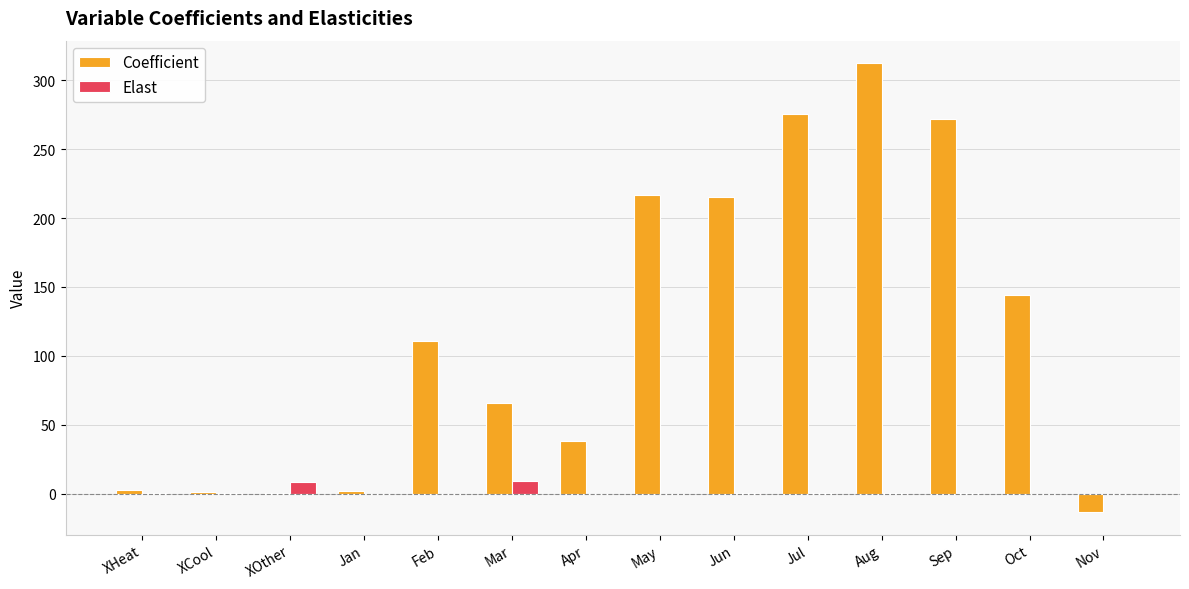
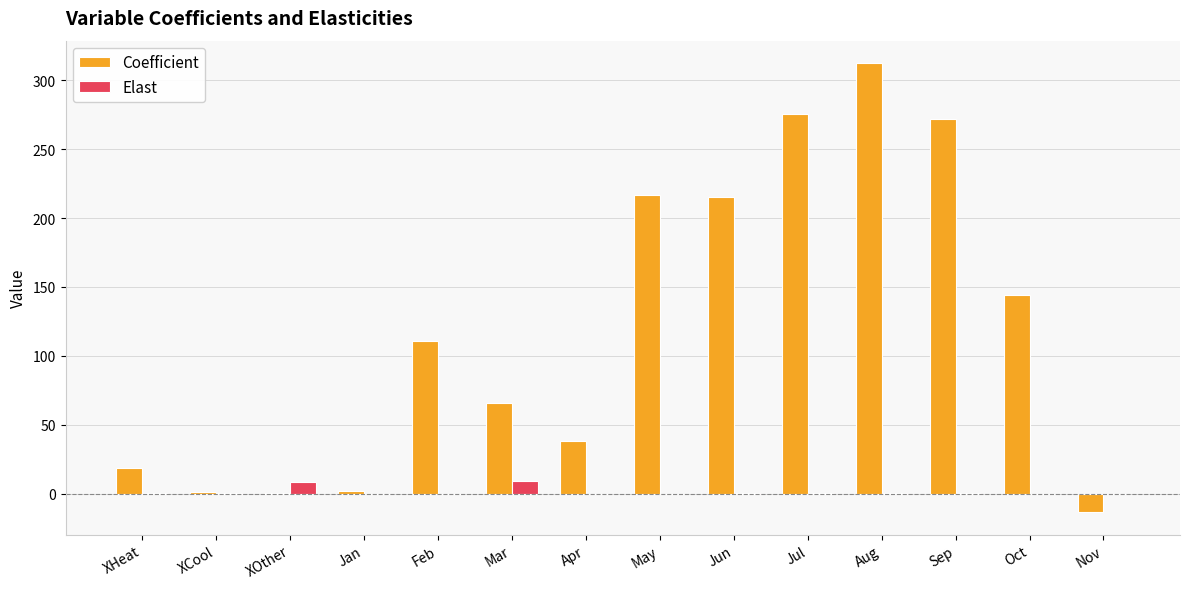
  {
    "Coefficient": {
-     "XHeat": 3,
+     "XHeat": 18,
      "Jan": 2,
      "Feb": 111,
      "Mar": 65,
      "Apr": 38,
      "May": 217,
      "Jun": 216,
      "Jul": 275,
      "Aug": 312,
      "Sep": 272,
      "Oct": 144,
      "Nov": -14
    },
    "Elast": {
      "XOther": 9,
      "Jan": 0,
      "Mar": 9
    }
  }
